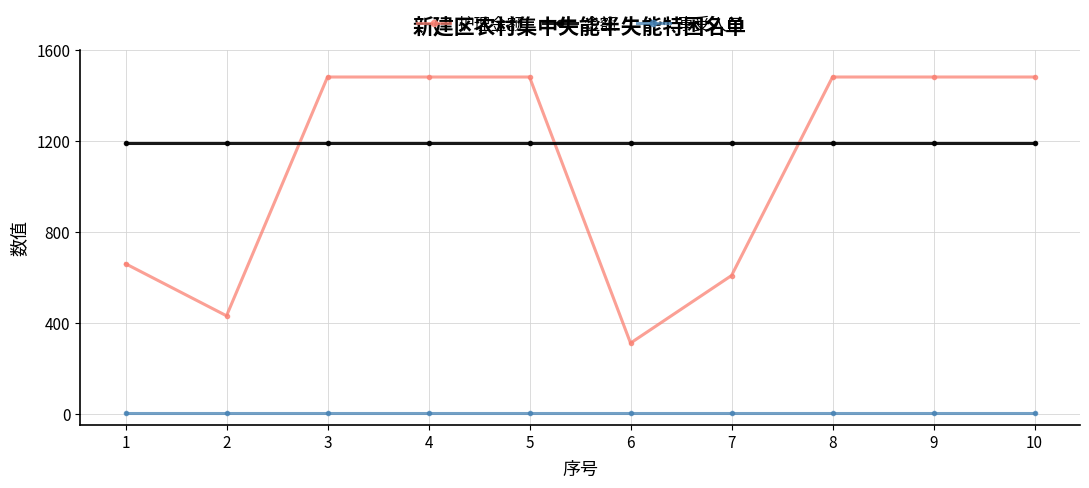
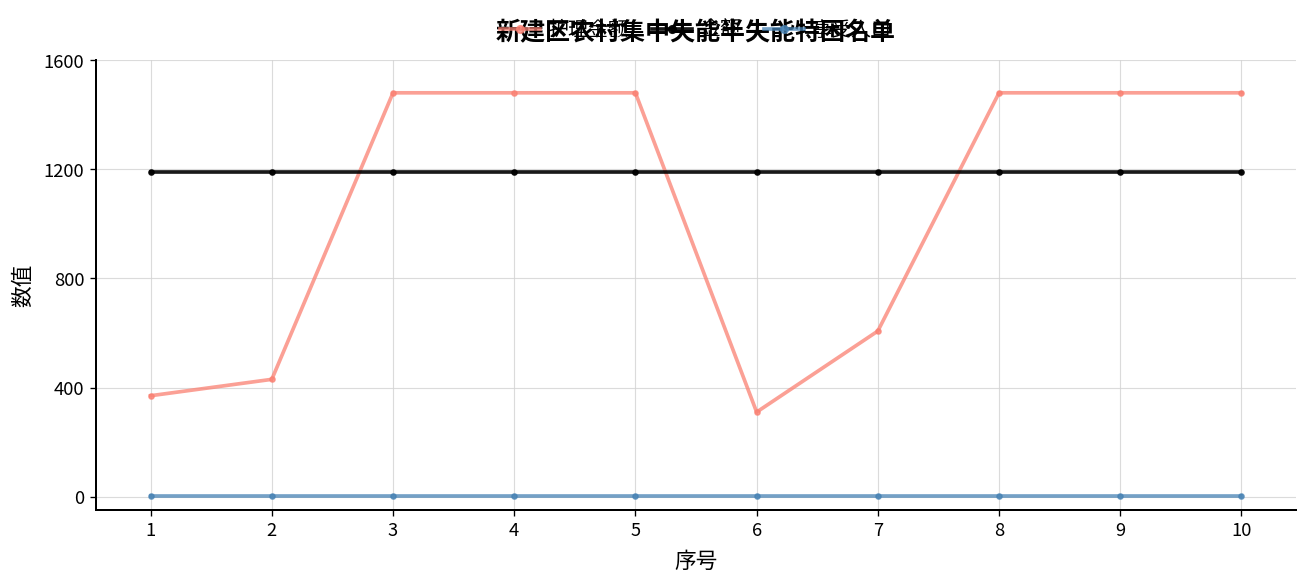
  {
    "护理金额": {
-     "1": 660,
+     "1": 370,
      "2": 430,
      "3": 1480,
      "4": 1480,
      "5": 1480,
      "6": 310,
      "7": 610,
      "8": 1480,
      "9": 1480,
      "10": 1480
    },
    "金额": {
      "1": 1190,
      "2": 1190,
      "3": 1190,
      "4": 1190,
      "5": 1190,
      "6": 1190,
      "7": 1190,
      "8": 1190,
      "9": 1190,
      "10": 1190
    },
    "享受人口": {
      "1": 0,
      "2": 0,
      "3": 0,
      "4": 0,
      "5": 0,
      "6": 0,
      "7": 0,
      "8": 0,
      "9": 0,
      "10": 0
    }
  }
